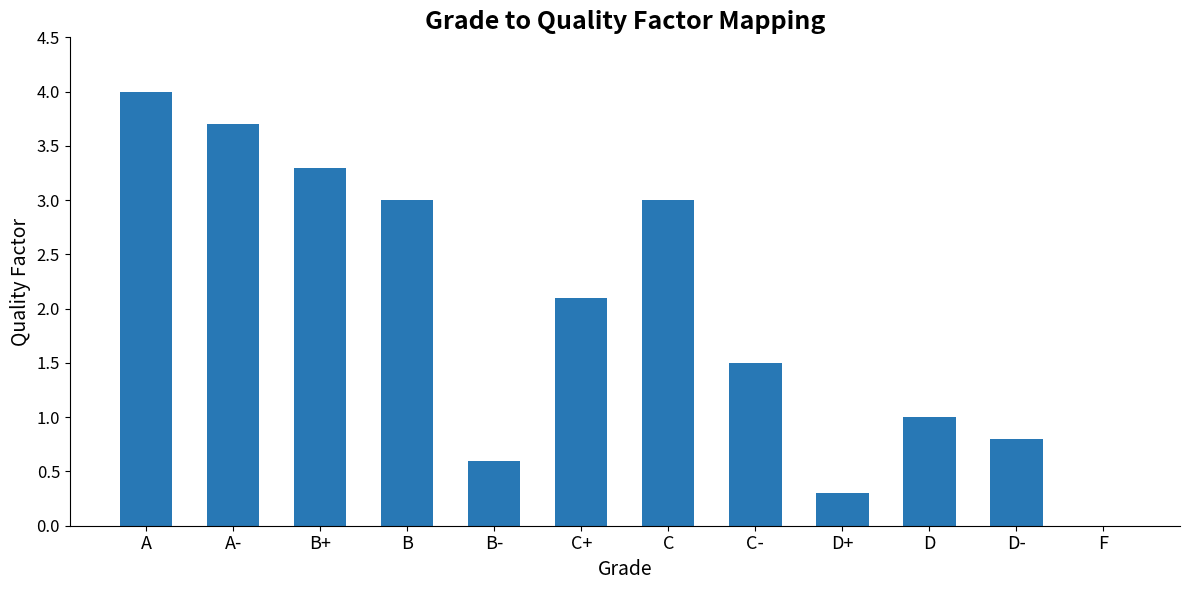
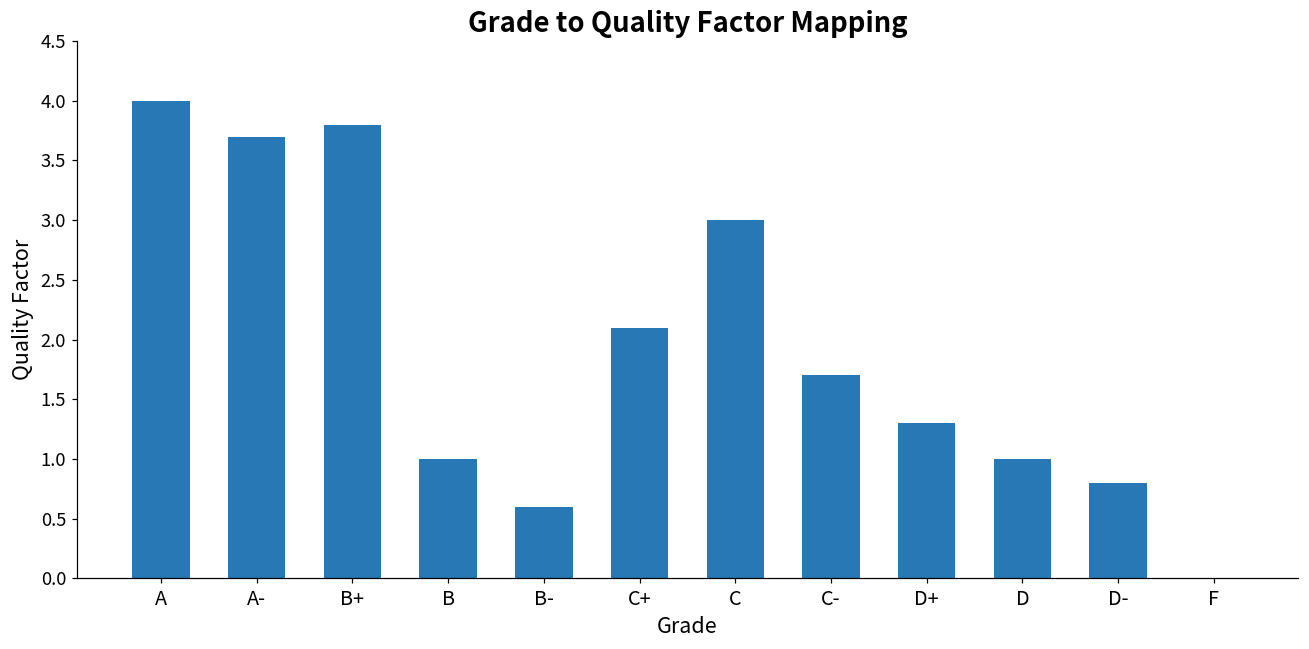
  {
    "A": 4.0,
    "A-": 3.7,
-   "B+": 3.3,
-   "B": 3,
+   "B+": 3.8,
+   "B": 1,
    "B-": 0.6,
    "C+": 2.1,
    "C": 3.0,
-   "C-": 1.5,
-   "D+": 0.3,
+   "C-": 1.7,
+   "D+": 1.3,
    "D": 1.0,
    "D-": 0.8,
    "F": 0.0
  }
